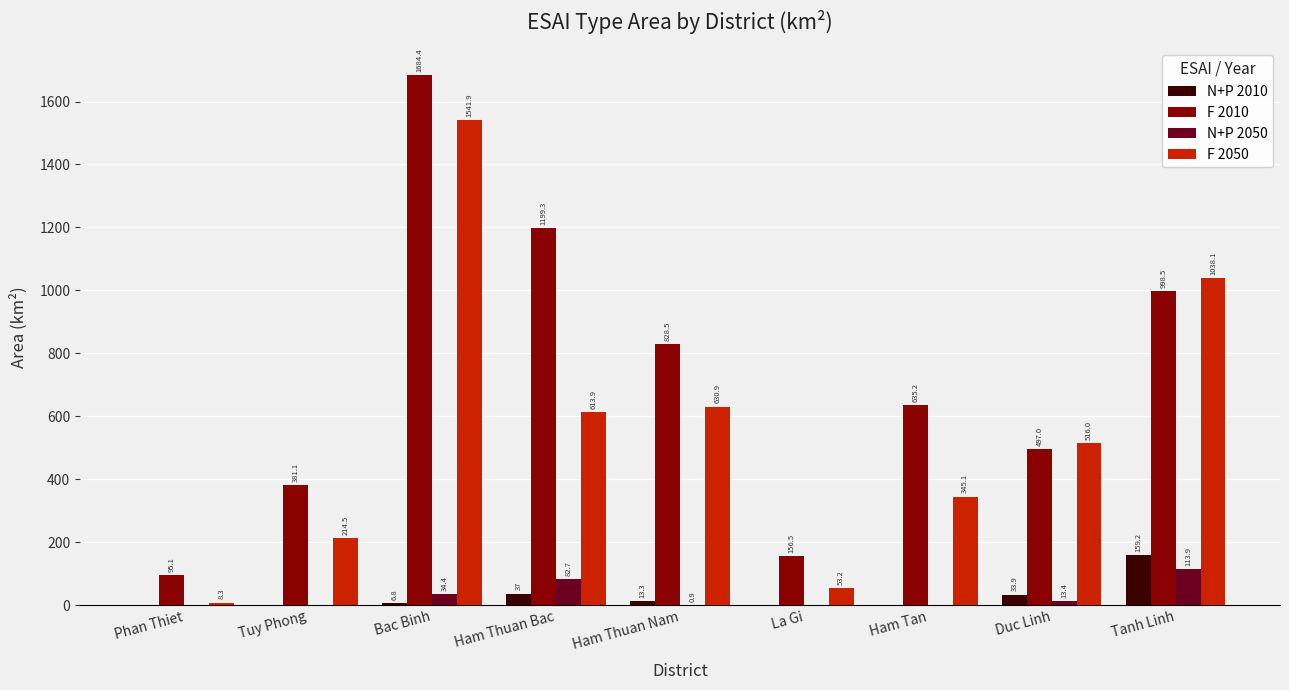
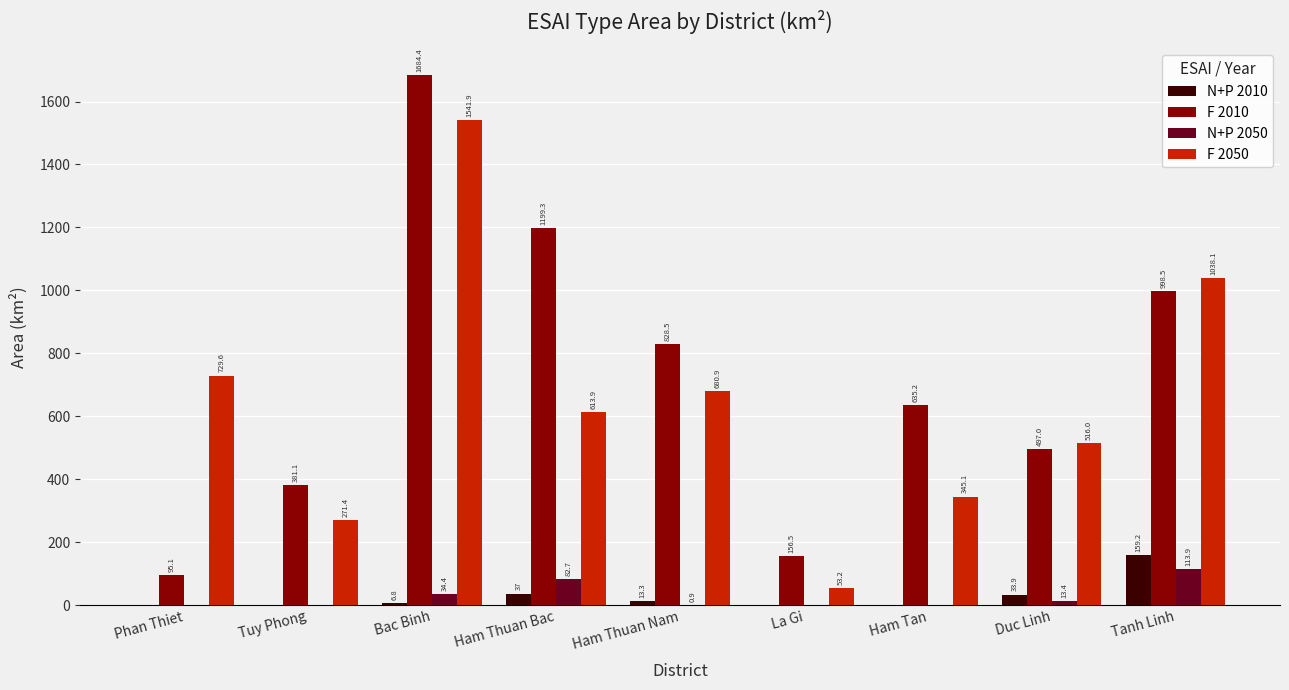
  {
    "F 2050": {
-     "Phan Thiet": 8.3,
-     "Tuy Phong": 214.5,
+     "Phan Thiet": 729.6,
+     "Tuy Phong": 271.4,
      "Bac Binh": 1541.9,
      "Ham Thuan Bac": 613.9,
-     "Ham Thuan Nam": 630.9,
+     "Ham Thuan Nam": 680.9,
      "La Gi": 53.2,
      "Ham Tan": 345.1,
      "Duc Linh": 516.0,
      "Tanh Linh": 1038.1
    }
  }
